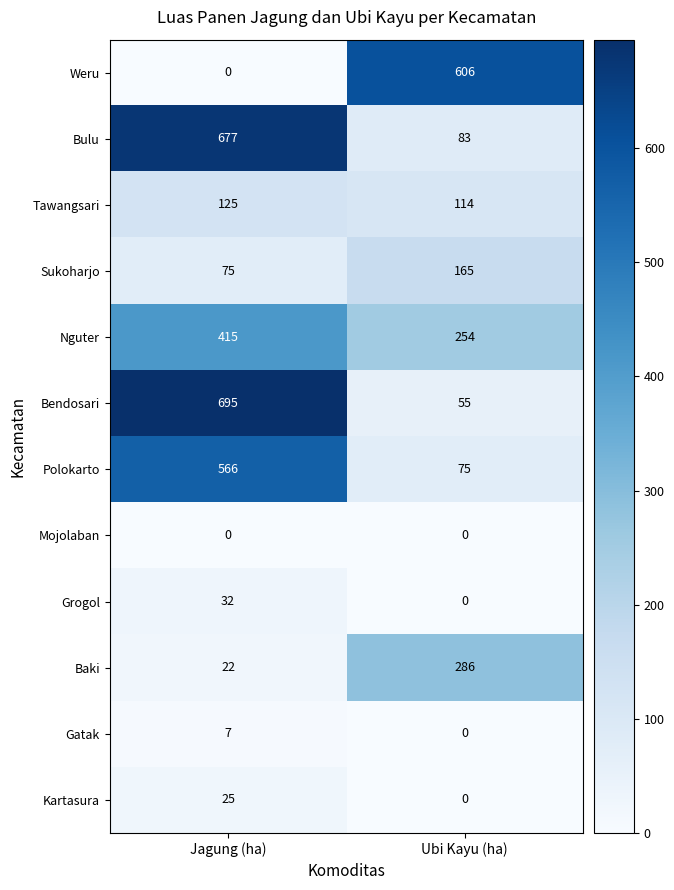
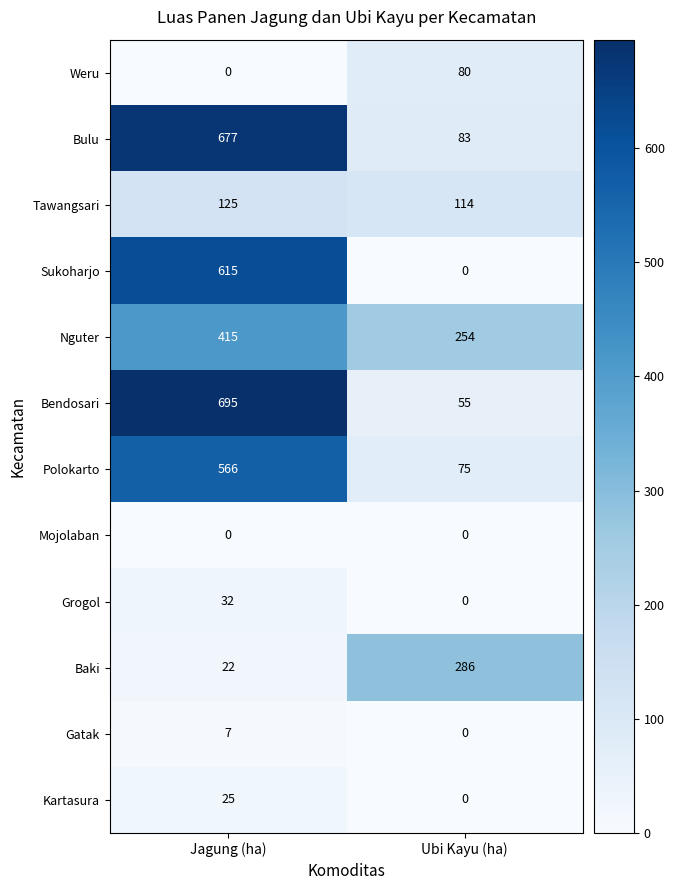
  {
    "Weru": {
      "Jagung (ha)": 0,
-     "Ubi Kayu (ha)": 606
+     "Ubi Kayu (ha)": 80
    },
    "Bulu": {
      "Jagung (ha)": 677,
      "Ubi Kayu (ha)": 83
    },
    "Tawangsari": {
      "Jagung (ha)": 125,
      "Ubi Kayu (ha)": 114
    },
    "Sukoharjo": {
-     "Jagung (ha)": 75,
-     "Ubi Kayu (ha)": 165
+     "Jagung (ha)": 615,
+     "Ubi Kayu (ha)": 0
    },
    "Nguter": {
      "Jagung (ha)": 415,
      "Ubi Kayu (ha)": 254
    },
    "Bendosari": {
      "Jagung (ha)": 695,
      "Ubi Kayu (ha)": 55
    },
    "Polokarto": {
      "Jagung (ha)": 566,
      "Ubi Kayu (ha)": 75
    },
    "Mojolaban": {
      "Jagung (ha)": 0,
      "Ubi Kayu (ha)": 0
    },
    "Grogol": {
      "Jagung (ha)": 32,
      "Ubi Kayu (ha)": 0
    },
    "Baki": {
      "Jagung (ha)": 22,
      "Ubi Kayu (ha)": 286
    },
    "Gatak": {
      "Jagung (ha)": 7,
      "Ubi Kayu (ha)": 0
    },
    "Kartasura": {
      "Jagung (ha)": 25,
      "Ubi Kayu (ha)": 0
    }
  }
